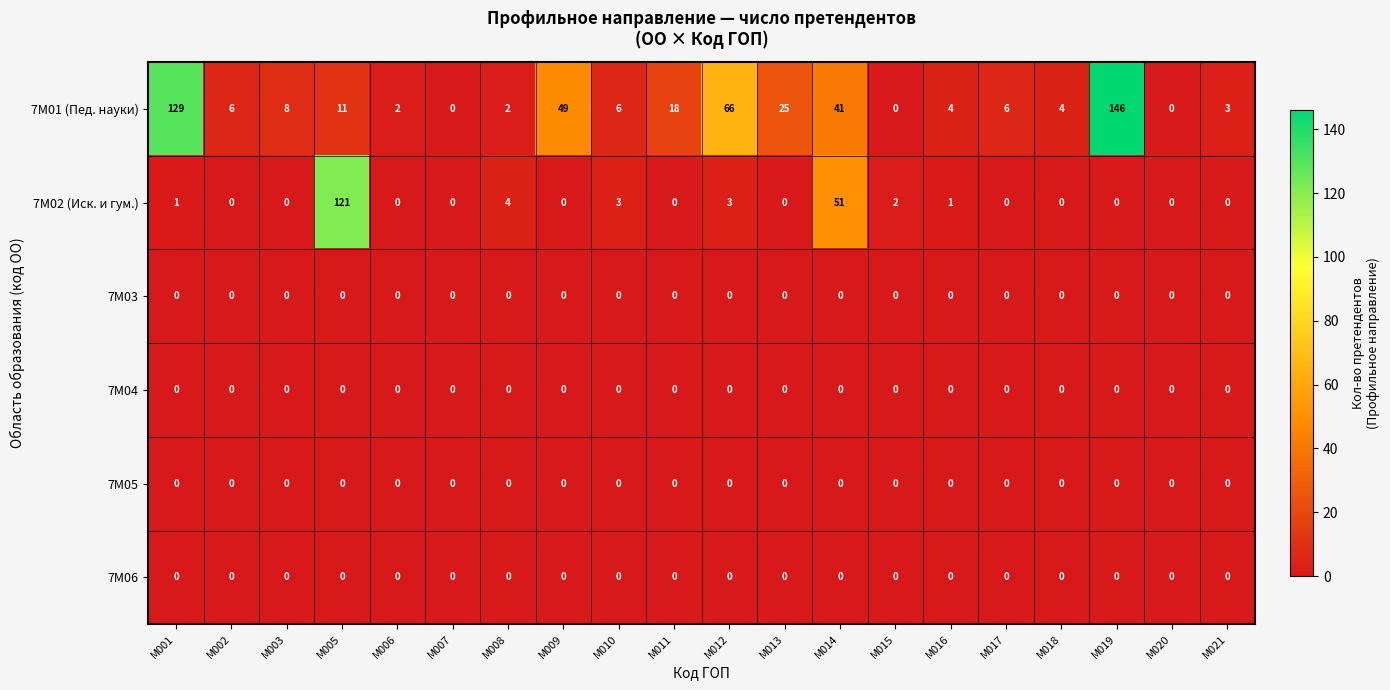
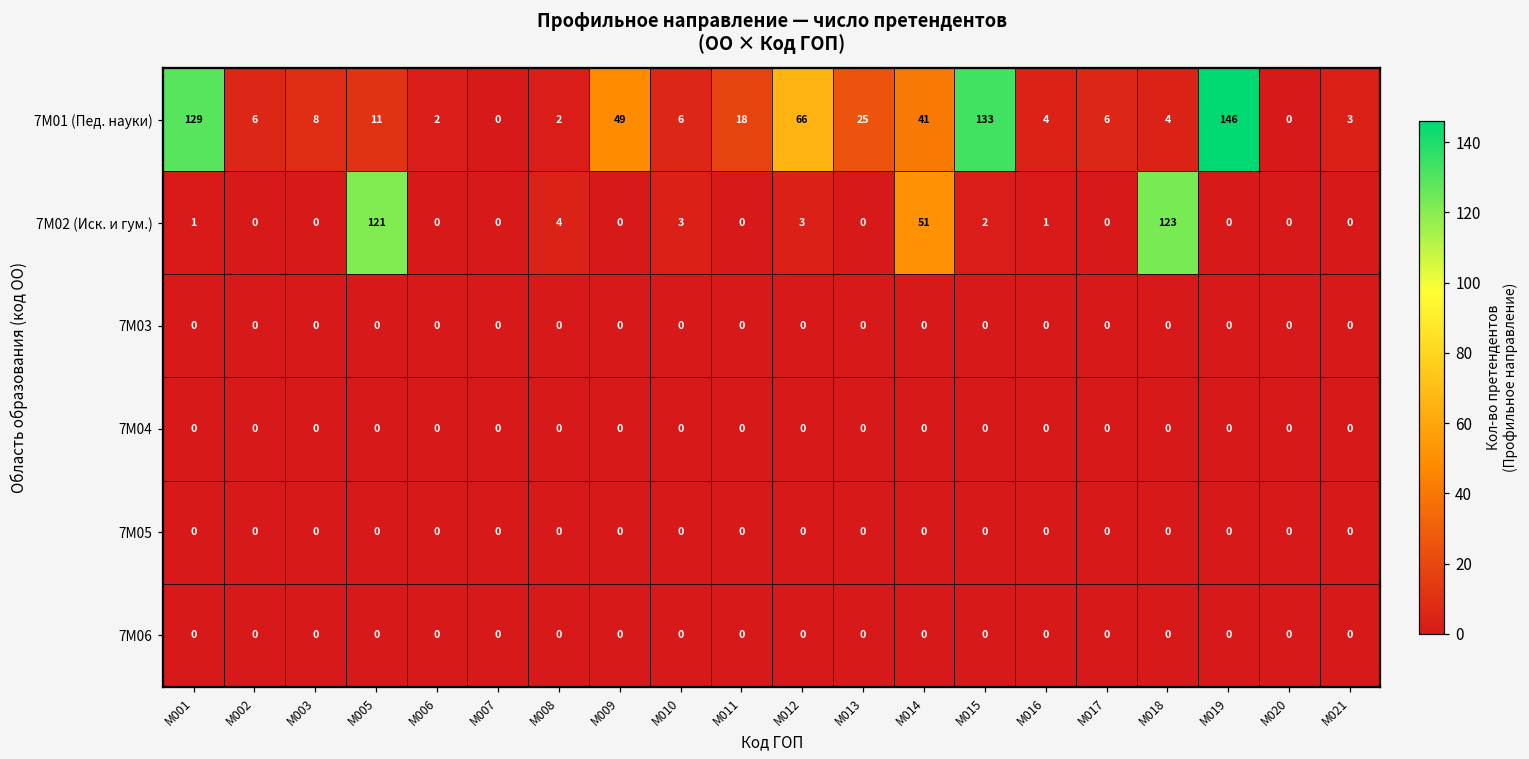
  {
    "7M01 (Пед. науки)": {
      "M001": 129,
      "M002": 6,
      "M003": 8,
      "M005": 11,
      "M006": 2,
      "M007": 0,
      "M008": 2,
      "M009": 49,
      "M010": 6,
      "M011": 18,
      "M012": 66,
      "M013": 25,
      "M014": 41,
-     "M015": 0,
+     "M015": 133,
      "M016": 4,
      "M017": 6,
      "M018": 4,
      "M019": 146,
      "M020": 0,
      "M021": 3
    },
    "7M02 (Иск. и гум.)": {
      "M001": 1,
      "M002": 0,
      "M003": 0,
      "M005": 121,
      "M006": 0,
      "M007": 0,
      "M008": 4,
      "M009": 0,
      "M010": 3,
      "M011": 0,
      "M012": 3,
      "M013": 0,
      "M014": 51,
      "M015": 2,
      "M016": 1,
      "M017": 0,
-     "M018": 0,
+     "M018": 123,
      "M019": 0,
      "M020": 0,
      "M021": 0
    },
    "7M03": {
      "M001": 0,
      "M002": 0,
      "M003": 0,
      "M005": 0,
      "M006": 0,
      "M007": 0,
      "M008": 0,
      "M009": 0,
      "M010": 0,
      "M011": 0,
      "M012": 0,
      "M013": 0,
      "M014": 0,
      "M015": 0,
      "M016": 0,
      "M017": 0,
      "M018": 0,
      "M019": 0,
      "M020": 0,
      "M021": 0
    },
    "7M04": {
      "M001": 0,
      "M002": 0,
      "M003": 0,
      "M005": 0,
      "M006": 0,
      "M007": 0,
      "M008": 0,
      "M009": 0,
      "M010": 0,
      "M011": 0,
      "M012": 0,
      "M013": 0,
      "M014": 0,
      "M015": 0,
      "M016": 0,
      "M017": 0,
      "M018": 0,
      "M019": 0,
      "M020": 0,
      "M021": 0
    },
    "7M05": {
      "M001": 0,
      "M002": 0,
      "M003": 0,
      "M005": 0,
      "M006": 0,
      "M007": 0,
      "M008": 0,
      "M009": 0,
      "M010": 0,
      "M011": 0,
      "M012": 0,
      "M013": 0,
      "M014": 0,
      "M015": 0,
      "M016": 0,
      "M017": 0,
      "M018": 0,
      "M019": 0,
      "M020": 0,
      "M021": 0
    },
    "7M06": {
      "M001": 0,
      "M002": 0,
      "M003": 0,
      "M005": 0,
      "M006": 0,
      "M007": 0,
      "M008": 0,
      "M009": 0,
      "M010": 0,
      "M011": 0,
      "M012": 0,
      "M013": 0,
      "M014": 0,
      "M015": 0,
      "M016": 0,
      "M017": 0,
      "M018": 0,
      "M019": 0,
      "M020": 0,
      "M021": 0
    }
  }
